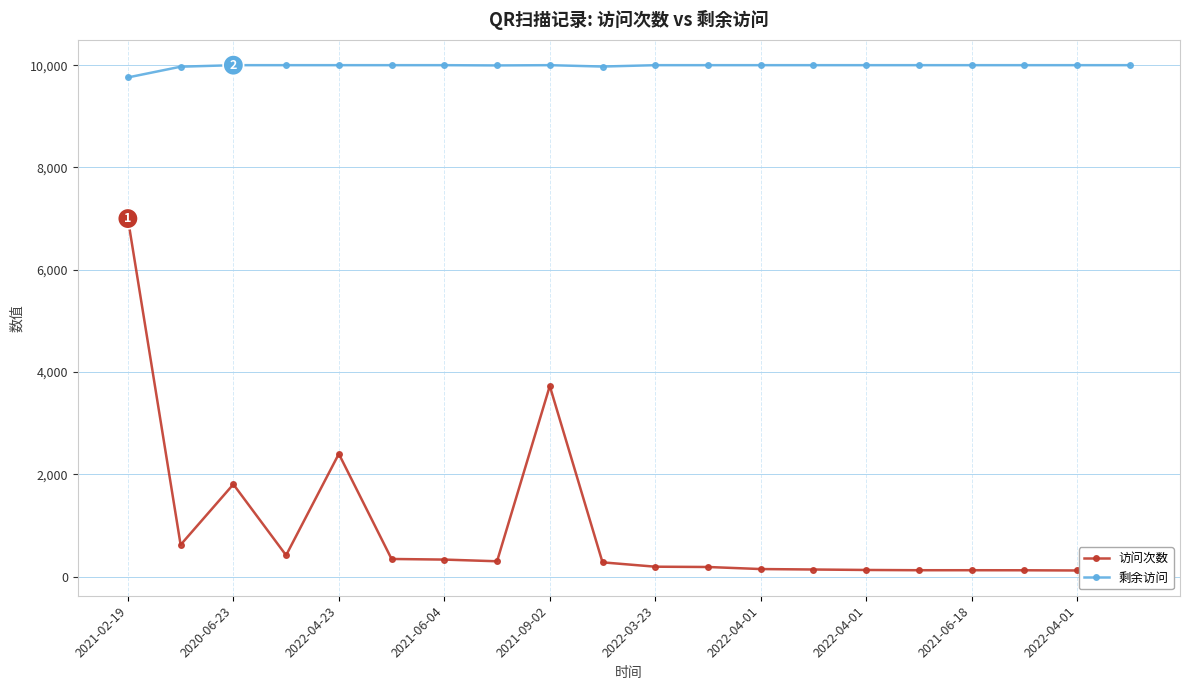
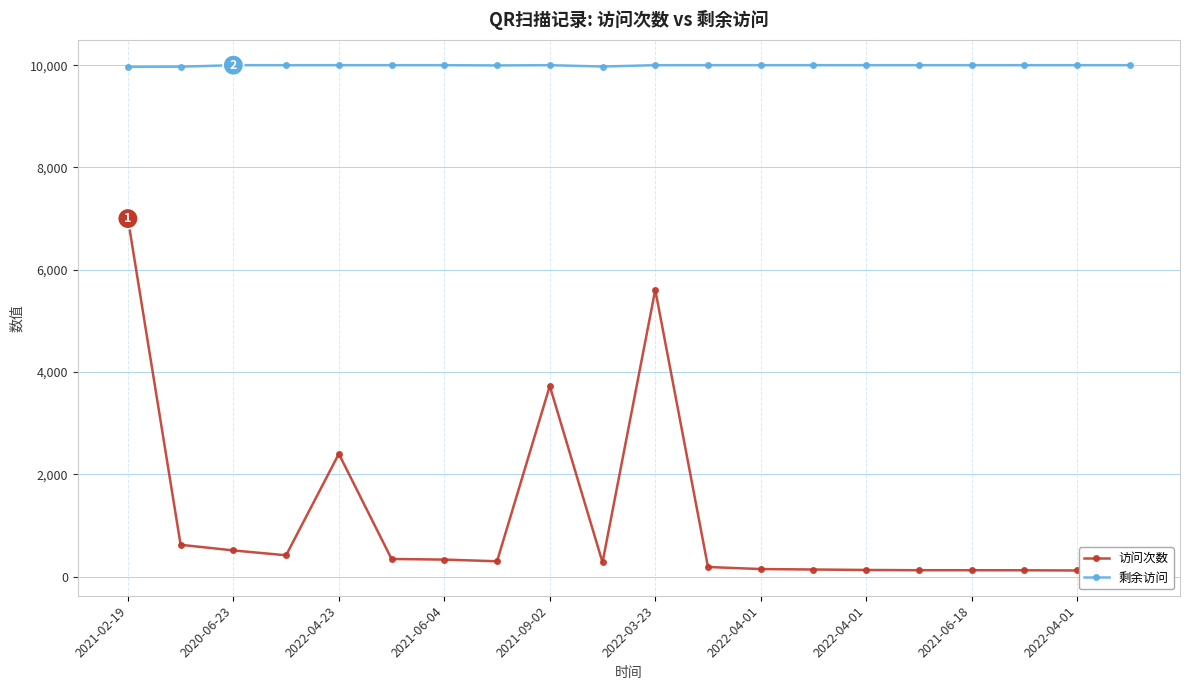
  {
    "访问次数": {
-     "2020-06-23": "1,800",
+     "2020-06-23": "500",
      "2022-04-23": "2,400",
      "2021-09-02": "3,700",
-     "2022-03-23": "200",
+     "2022-03-23": "5,600",
      "2021-06-18": "100"
    },
    "剩余访问": {
-     "2021-02-19": "9,800",
+     "2021-02-19": "10,000",
      "2022-04-23": "10,000",
      "2021-09-02": "10,000",
      "2022-03-23": "10,000",
      "2021-06-18": "10,000"
    }
  }
